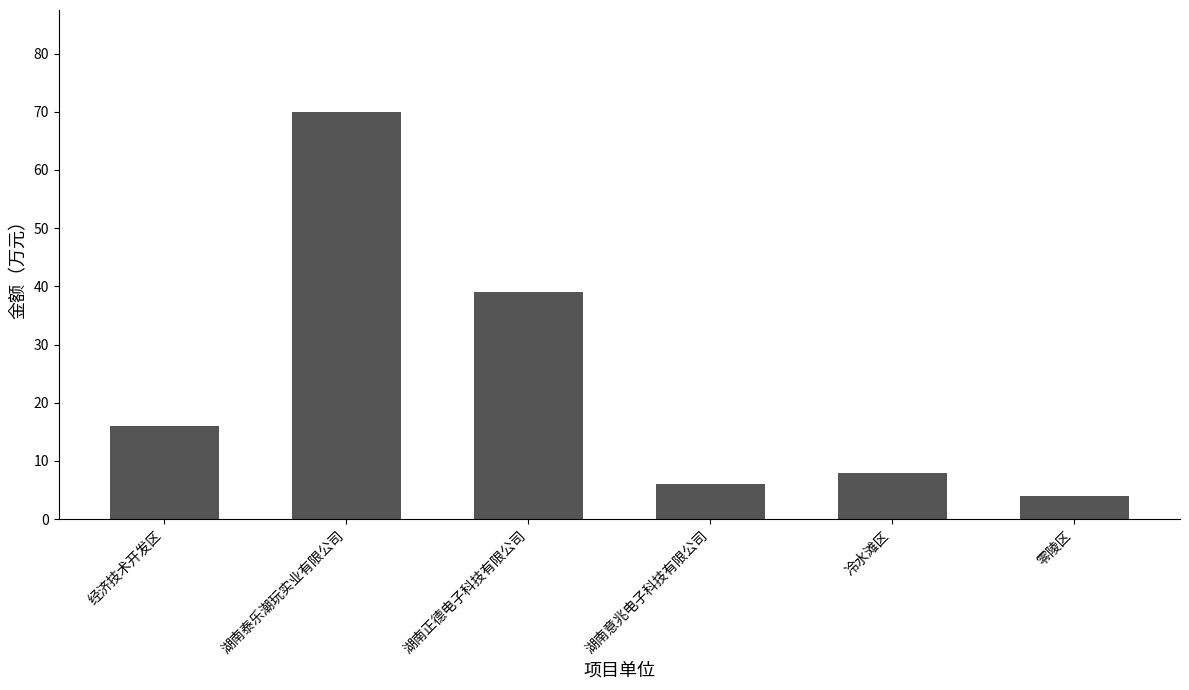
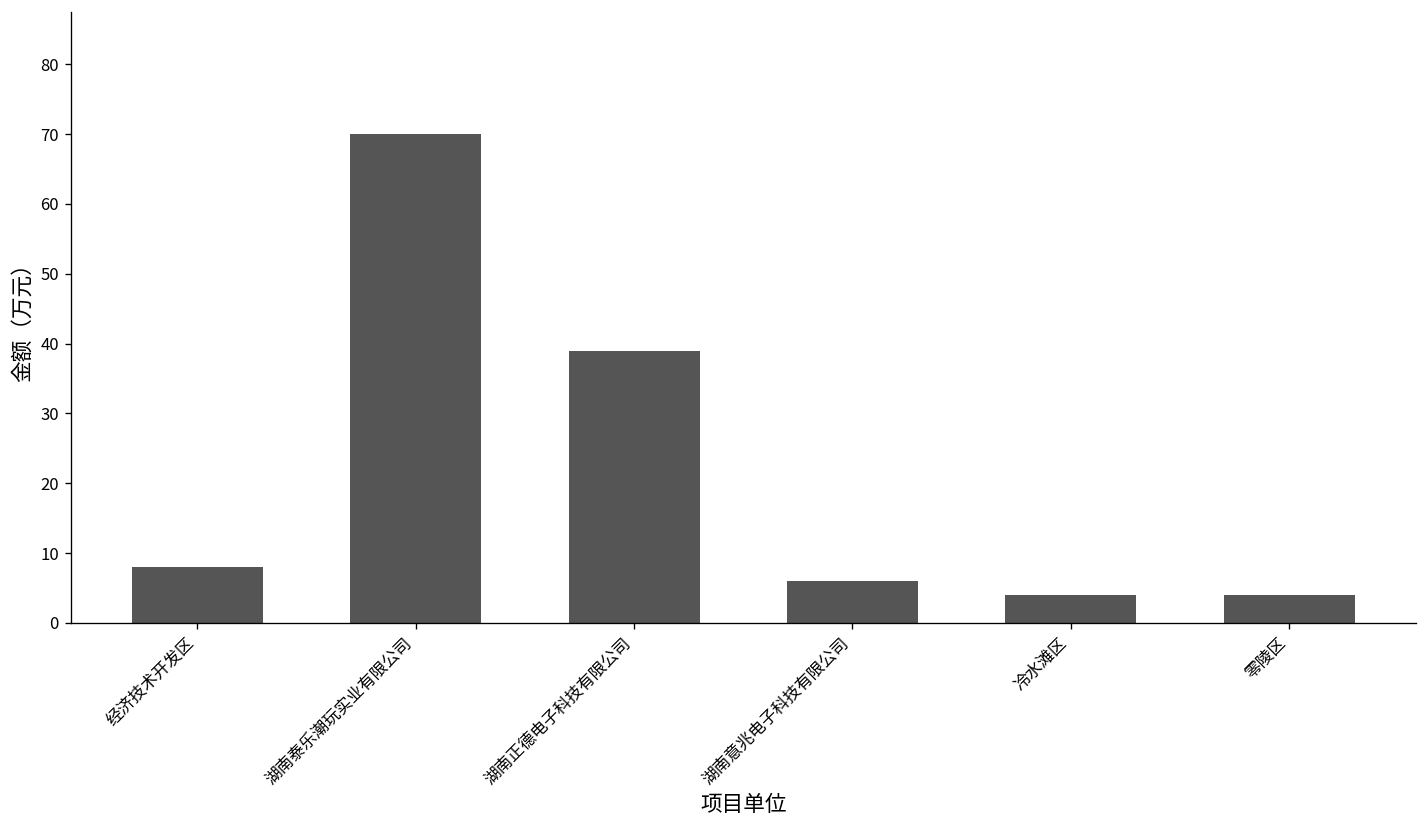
  {
-   "经济技术开发区": 16,
+   "经济技术开发区": 8,
    "湖南泰乐潮玩实业有限公司": 70,
    "湖南正德电子科技有限公司": 39,
    "湖南意兆电子科技有限公司": 6,
-   "冷水滩区": 8,
+   "冷水滩区": 4,
    "零陵区": 4
  }
